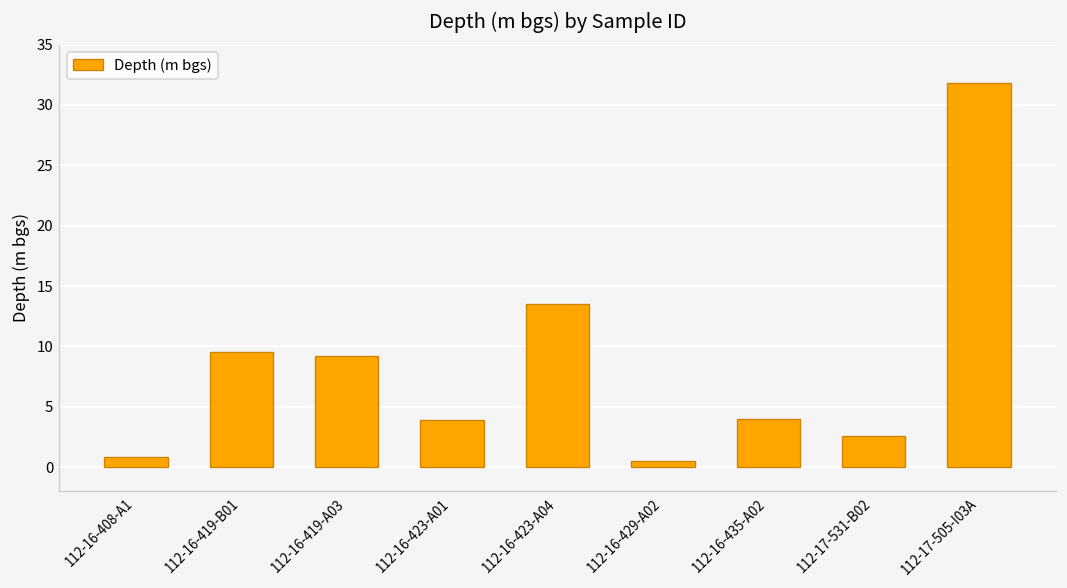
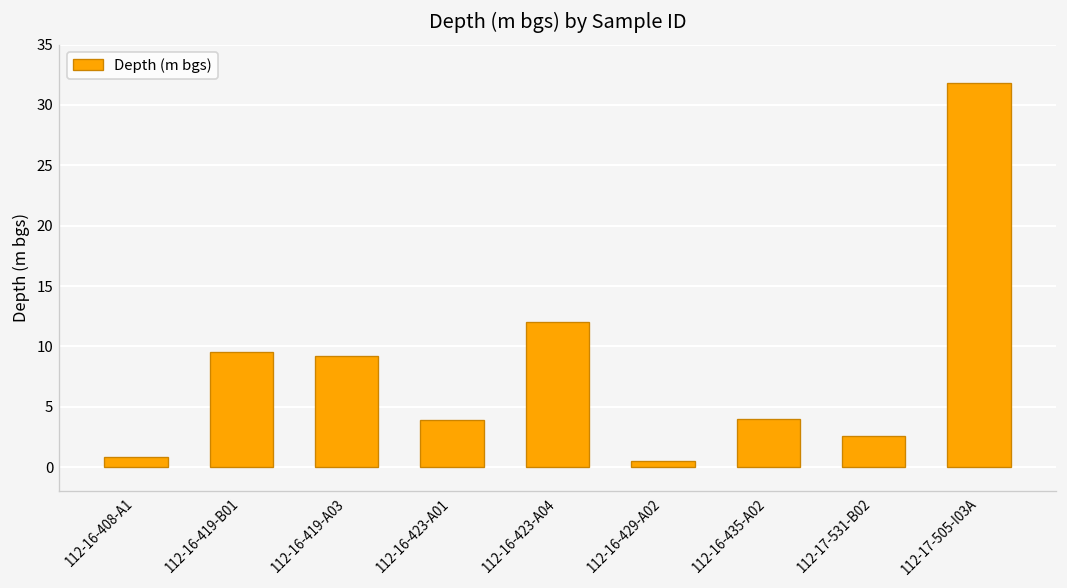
  {
    "112-16-408-A1": 0.8,
    "112-16-419-B01": 9.5,
    "112-16-419-A03": 9.2,
    "112-16-423-A01": 3.9,
-   "112-16-423-A04": 13.5,
+   "112-16-423-A04": 12.0,
    "112-16-429-A02": 0.5,
    "112-16-435-A02": 4.0,
    "112-17-531-B02": 2.6,
    "112-17-505-I03A": 31.8
  }
